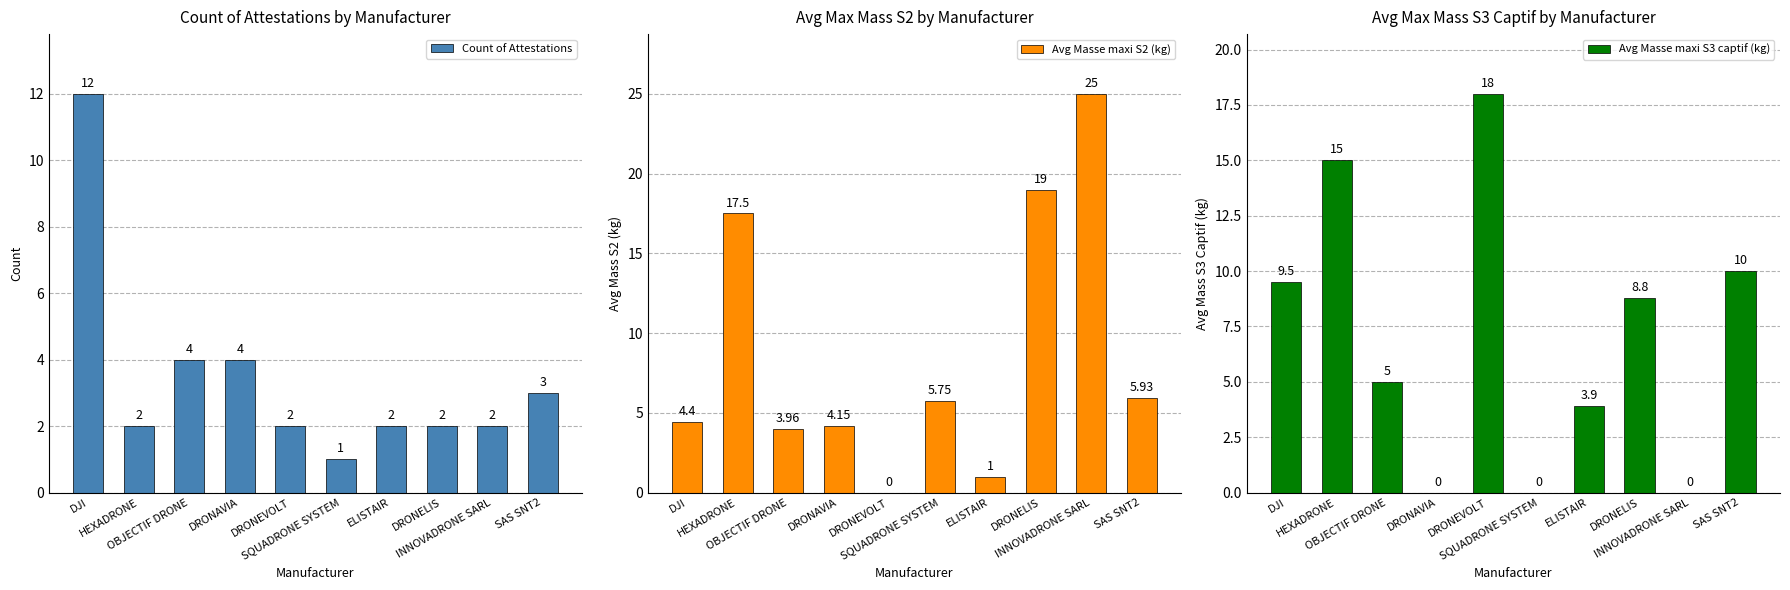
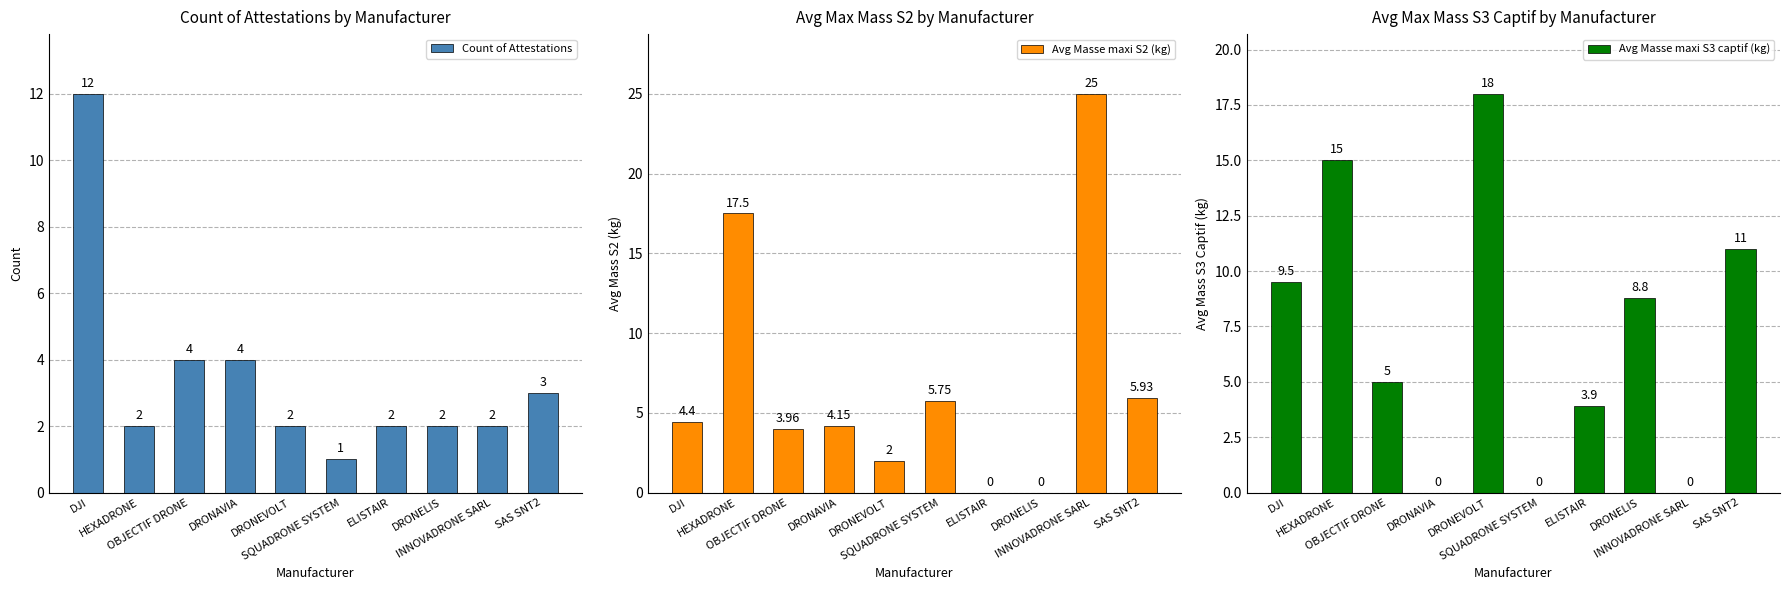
  {
    "Count of Attestations by Manufacturer": {
      "DJI": 12,
      "HEXADRONE": 2,
      "OBJECTIF DRONE": 4,
      "DRONAVIA": 4,
      "DRONEVOLT": 2,
      "SQUADRONE SYSTEM": 1,
      "ELISTAIR": 2,
      "DRONELIS": 2,
      "INNOVADRONE SARL": 2,
      "SAS SNT2": 3
    },
    "Avg Max Mass S2 by Manufacturer": {
      "DJI": 4.4,
      "HEXADRONE": 17.5,
      "OBJECTIF DRONE": 3.96,
      "DRONAVIA": 4.15,
-     "DRONEVOLT": 0,
+     "DRONEVOLT": 2,
      "SQUADRONE SYSTEM": 5.75,
-     "ELISTAIR": 1,
-     "DRONELIS": 19,
+     "ELISTAIR": 0,
+     "DRONELIS": 0,
      "INNOVADRONE SARL": 25,
      "SAS SNT2": 5.93
    },
    "Avg Max Mass S3 Captif by Manufacturer": {
      "DJI": 9.5,
      "HEXADRONE": 15,
      "OBJECTIF DRONE": 5,
      "DRONAVIA": 0,
      "DRONEVOLT": 18,
      "SQUADRONE SYSTEM": 0,
      "ELISTAIR": 3.9,
      "DRONELIS": 8.8,
      "INNOVADRONE SARL": 0,
-     "SAS SNT2": 10
+     "SAS SNT2": 11
    }
  }
